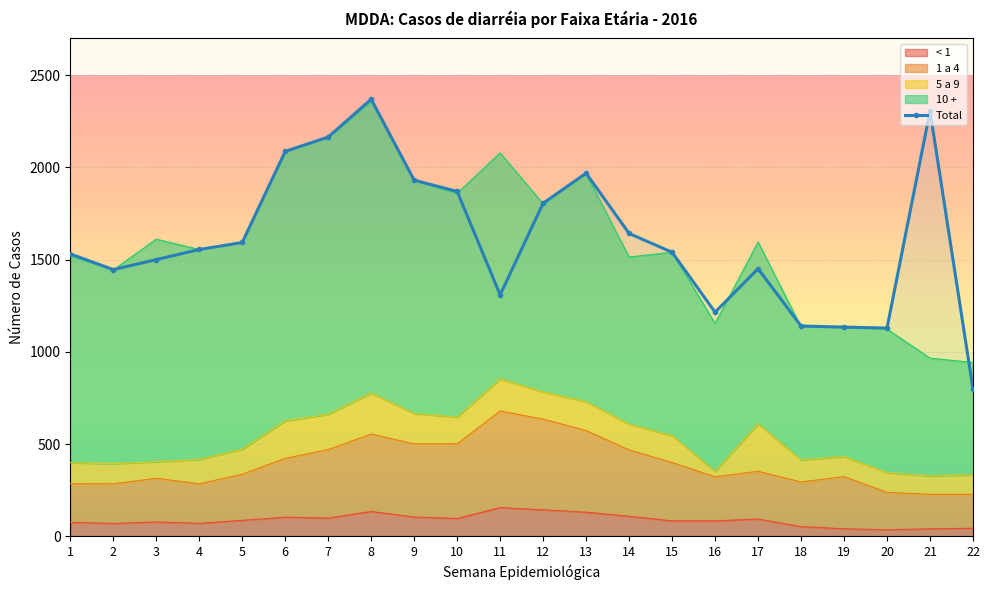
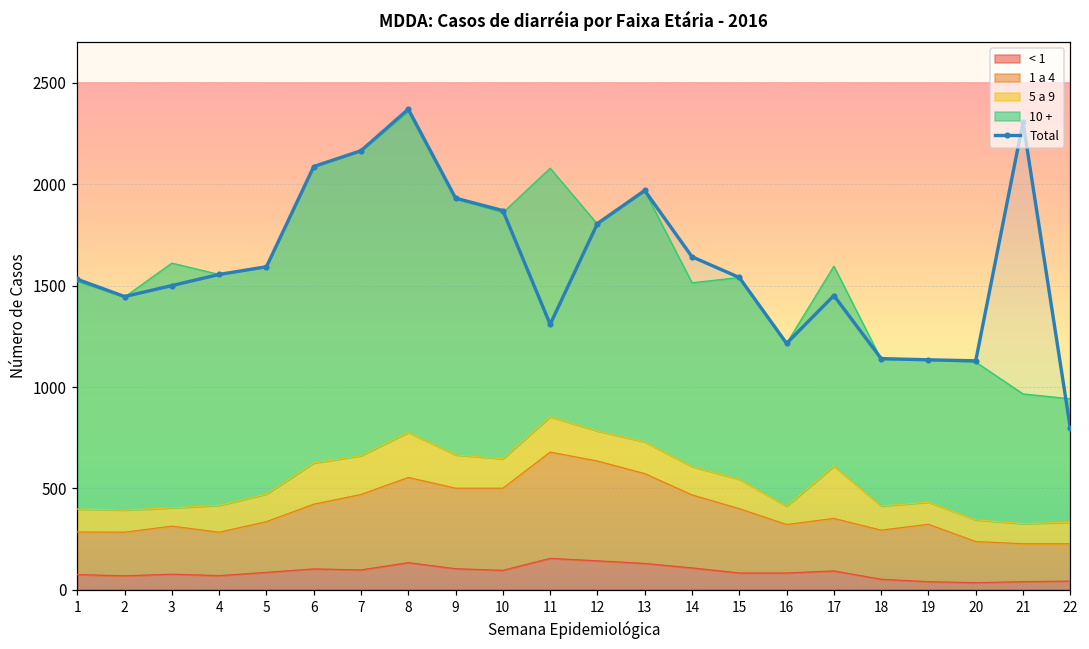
  {
    "5 a 9": {
      "1": 110,
      "2": 110,
      "3": 90,
      "4": 130,
      "5": 140,
      "6": 200,
      "7": 190,
      "8": 220,
      "9": 160,
      "10": 150,
      "11": 170,
      "12": 150,
      "13": 160,
      "14": 140,
      "15": 150,
-     "16": 30,
+     "16": 90,
      "17": 260,
      "18": 120,
      "19": 110,
      "20": 110,
      "21": 100,
      "22": 110
    },
    "10 +": {
      "3": 1210,
      "11": 1230,
      "14": 910,
      "17": 990,
      "21": 640,
      "22": 610
    },
    "Total": {
      "3": 1500,
      "11": 1310,
      "14": 1640,
      "17": 1450,
      "22": 800
    }
  }
